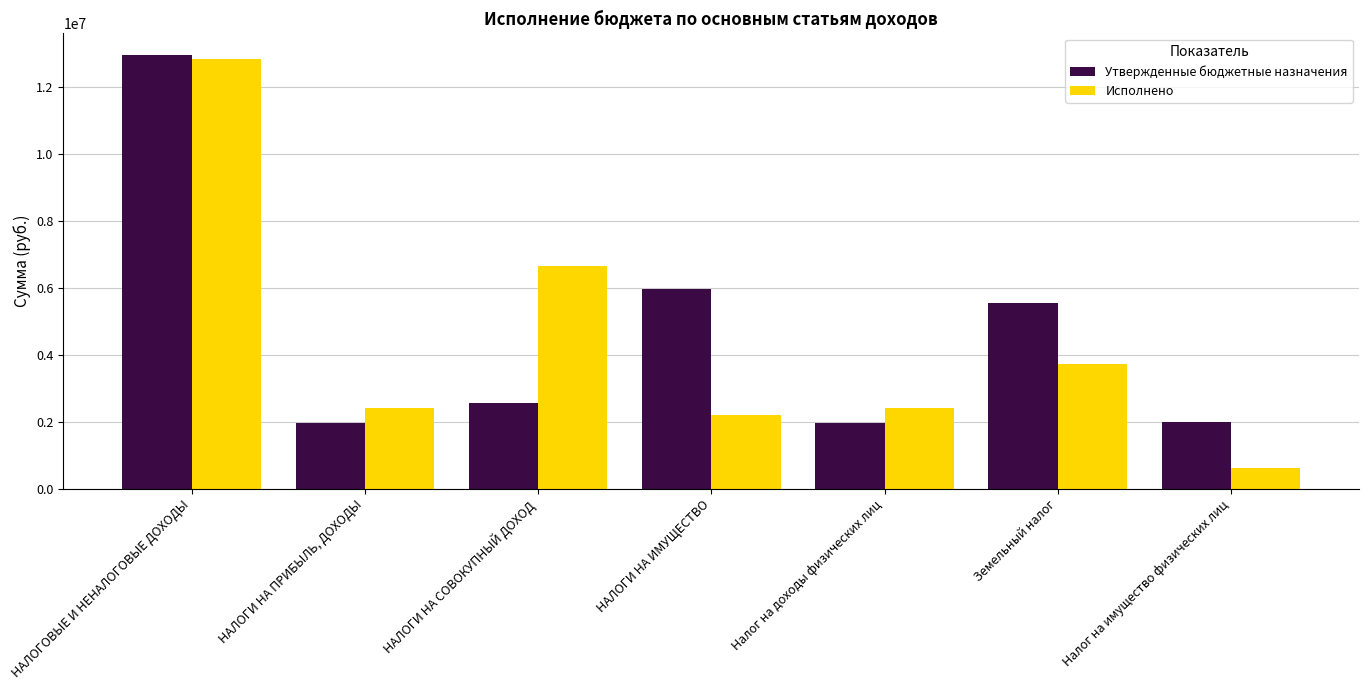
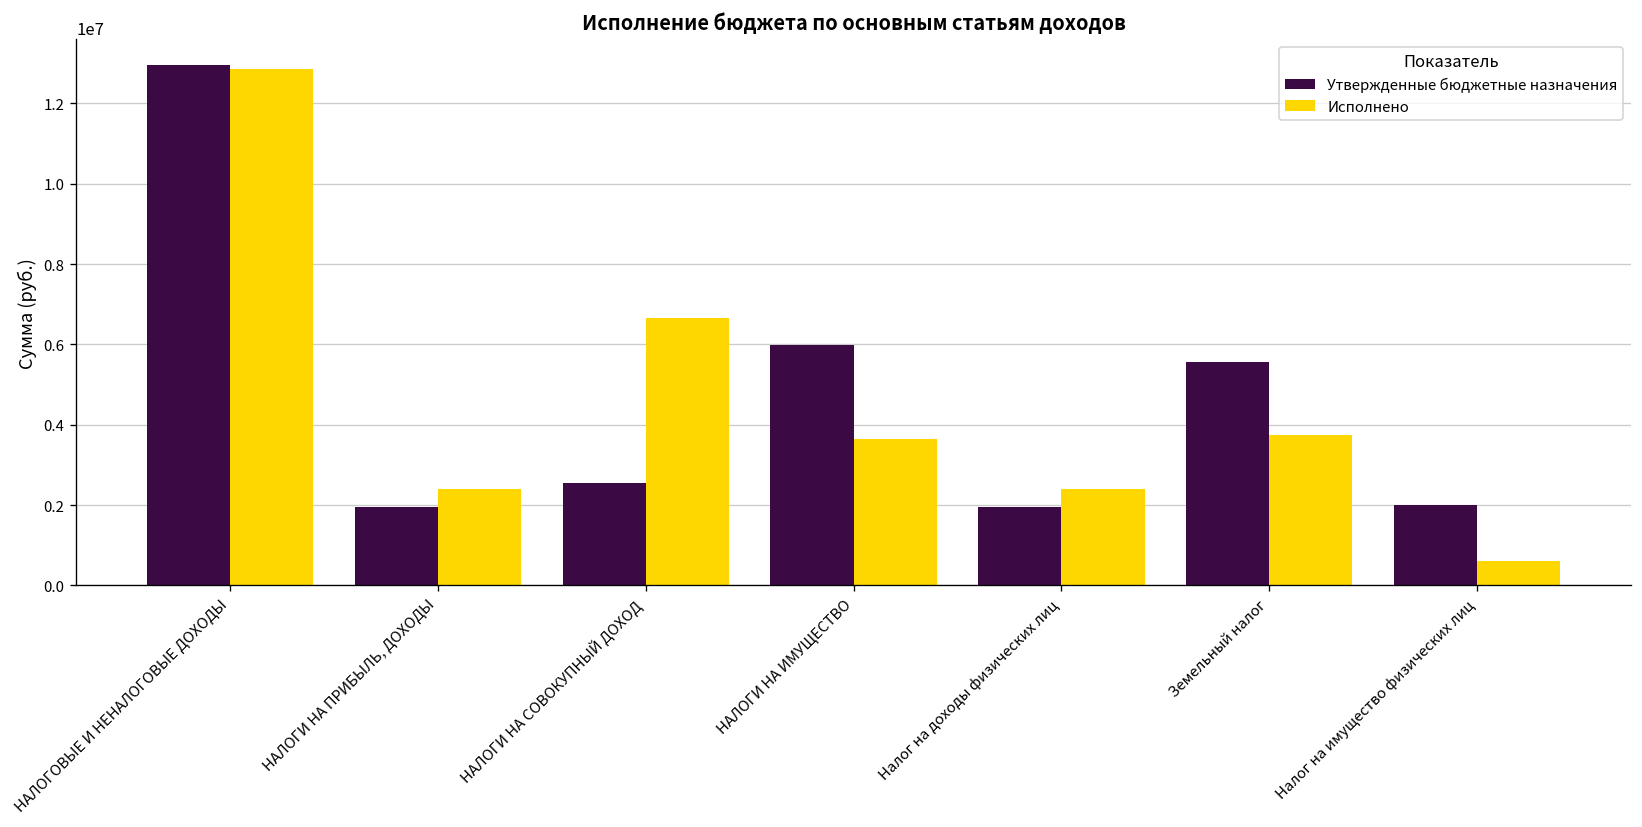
  {
    "Утвержденные бюджетные назначения": {
      "НАЛОГОВЫЕ И НЕНАЛОГОВЫЕ ДОХОДЫ": 13000000,
      "НАЛОГИ НА ПРИБЫЛЬ, ДОХОДЫ": 1900000,
      "НАЛОГИ НА СОВОКУПНЫЙ ДОХОД": 2600000,
      "НАЛОГИ НА ИМУЩЕСТВО": 6000000,
      "Налог на доходы физических лиц": 1900000,
      "Земельный налог": 5600000,
      "Налог на имущество физических лиц": 2000000
    },
    "Исполнено": {
      "НАЛОГОВЫЕ И НЕНАЛОГОВЫЕ ДОХОДЫ": 12900000,
      "НАЛОГИ НА ПРИБЫЛЬ, ДОХОДЫ": 2400000,
      "НАЛОГИ НА СОВОКУПНЫЙ ДОХОД": 6700000,
-     "НАЛОГИ НА ИМУЩЕСТВО": 2200000,
+     "НАЛОГИ НА ИМУЩЕСТВО": 3600000,
      "Налог на доходы физических лиц": 2400000,
      "Земельный налог": 3700000,
      "Налог на имущество физических лиц": 600000
    }
  }
